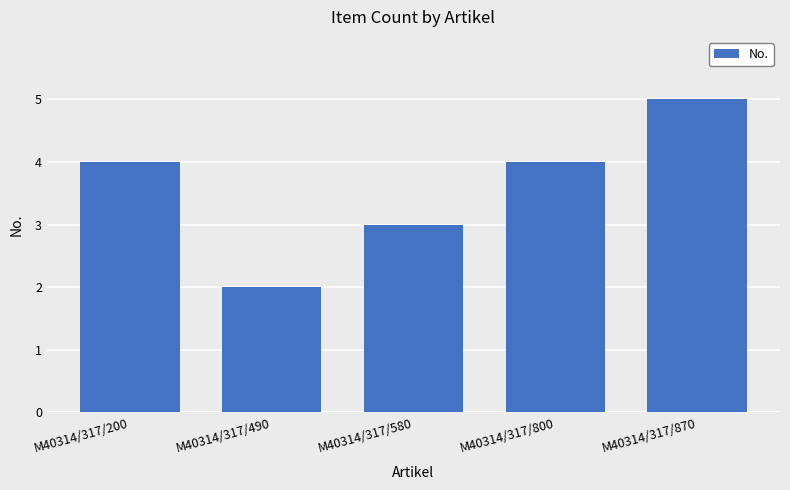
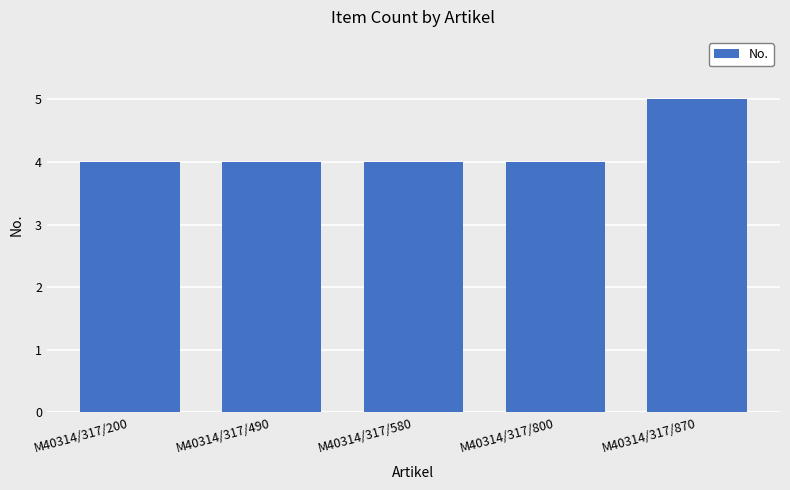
  {
    "M40314/317/200": 4,
-   "M40314/317/490": 2,
-   "M40314/317/580": 3,
+   "M40314/317/490": 4,
+   "M40314/317/580": 4,
    "M40314/317/800": 4,
    "M40314/317/870": 5
  }
